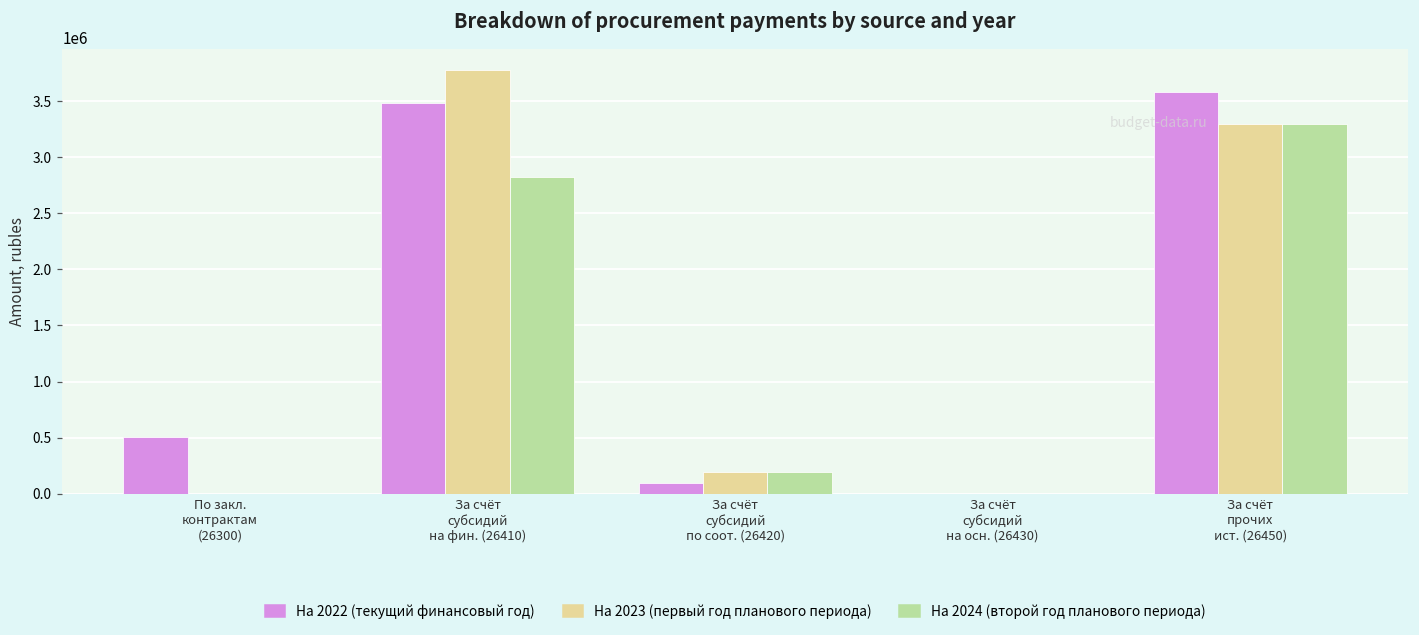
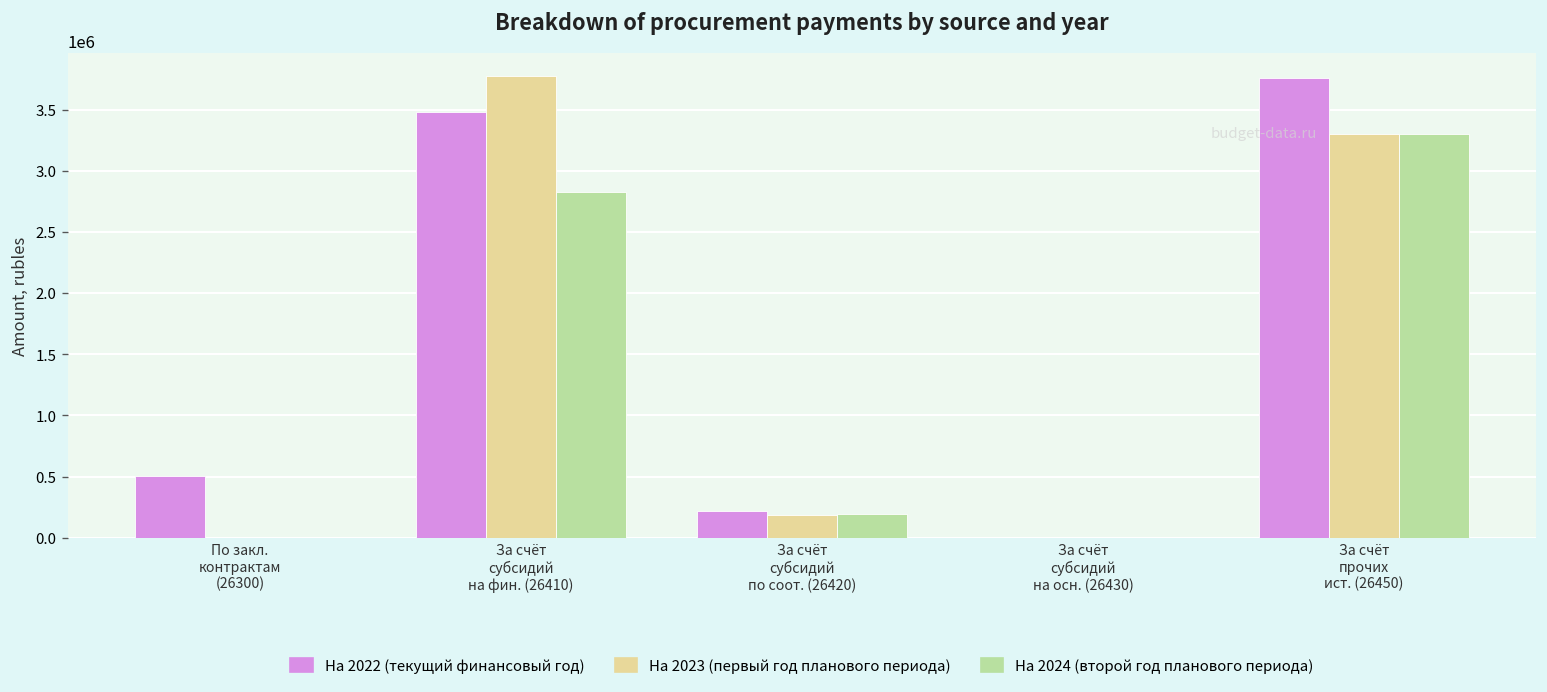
  {
    "На 2022 (текущий финансовый год)": {
      "По закл. контрактам (26300)": 510000,
      "За счёт субсидий на фин. (26410)": 3480000,
-     "За счёт субсидий по соот. (26420)": 100000,
+     "За счёт субсидий по соот. (26420)": 220000,
      "За счёт субсидий на осн. (26430)": 0,
-     "За счёт прочих ист. (26450)": 3580000
+     "За счёт прочих ист. (26450)": 3760000
    }
  }
